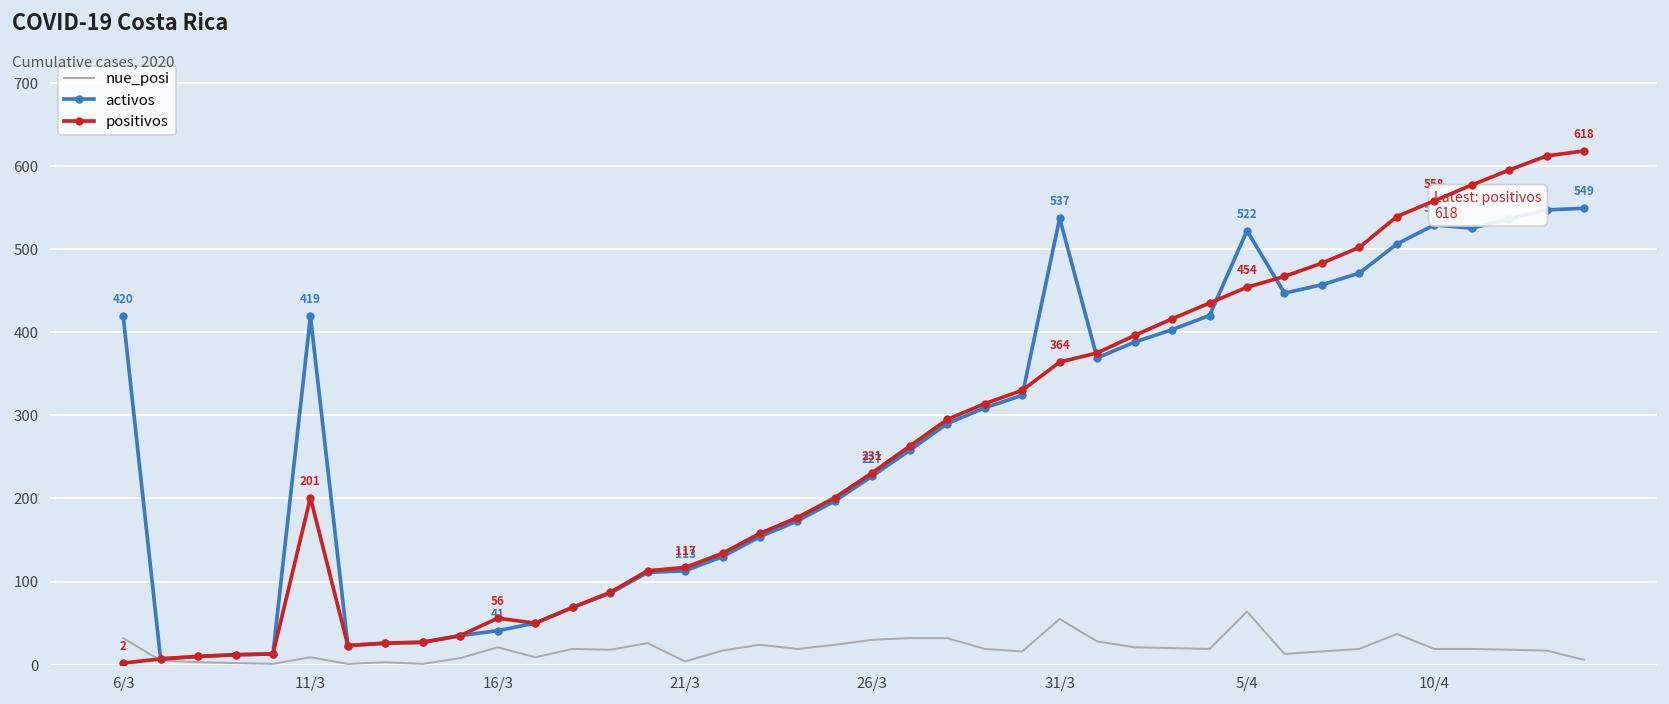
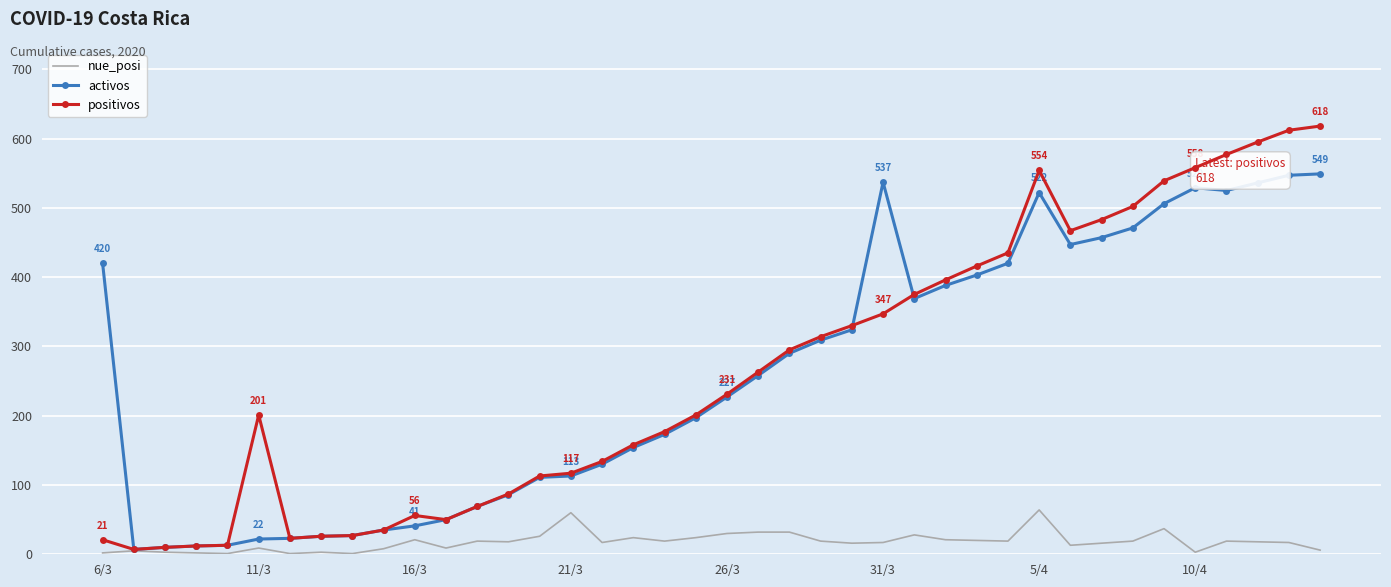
  {
    "nue_posi": {
-     "6/3": 30,
+     "6/3": 0,
      "11/3": 10,
      "16/3": 20,
-     "21/3": 0,
+     "21/3": 60,
      "26/3": 30,
-     "31/3": 60,
+     "31/3": 20,
      "5/4": 60,
-     "10/4": 20
+     "10/4": 0
    },
    "activos": {
      "6/3": 420,
-     "11/3": 419,
+     "11/3": 22,
      "31/3": 537,
      "5/4": 522
    },
    "positivos": {
-     "6/3": 2,
+     "6/3": 21,
      "11/3": 201,
      "16/3": 56,
-     "31/3": 364,
-     "5/4": 454
+     "31/3": 347,
+     "5/4": 554
    }
  }
